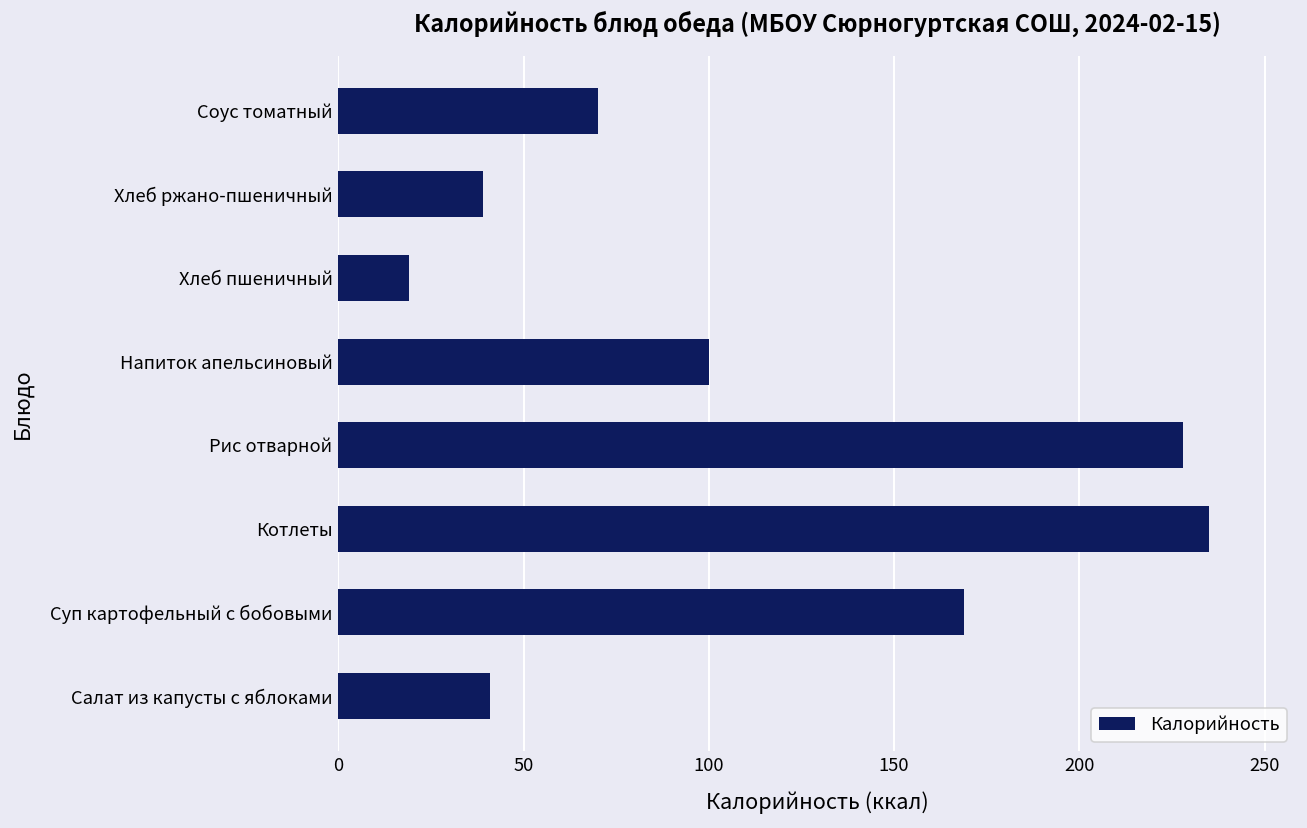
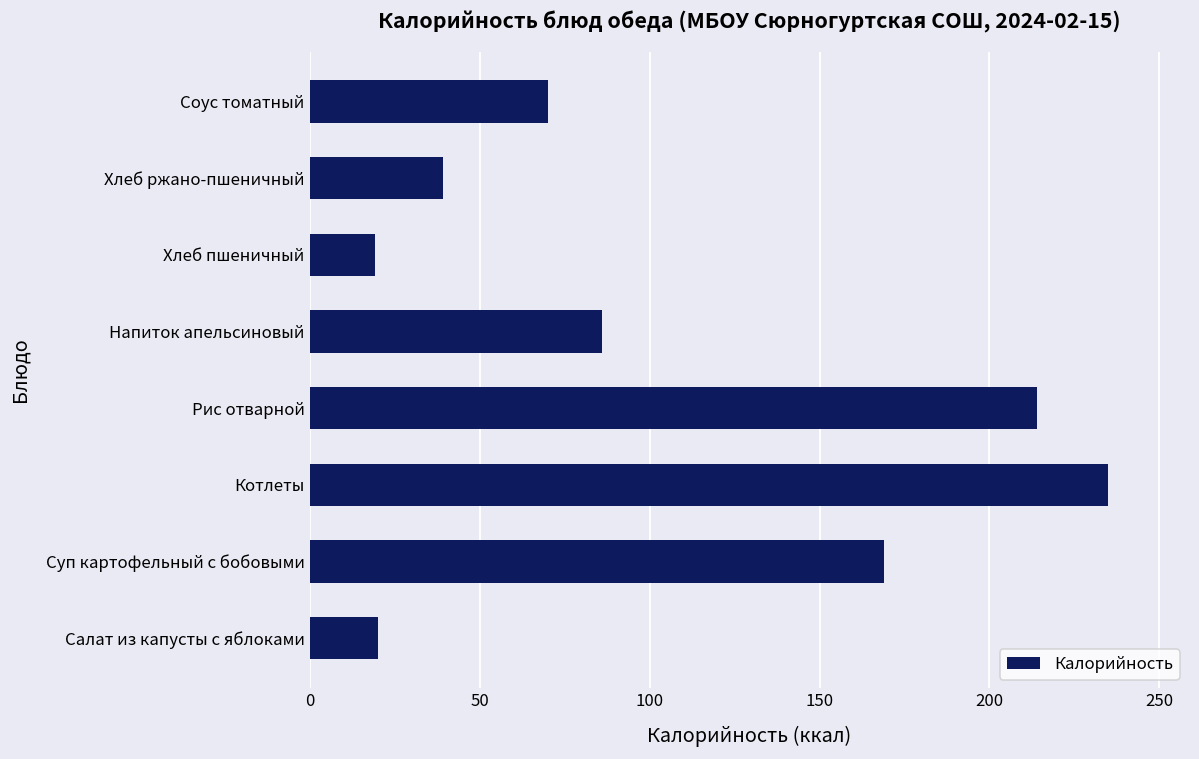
  {
    "Соус томатный": 70,
    "Хлеб ржано-пшеничный": 39,
    "Хлеб пшеничный": 19,
-   "Напиток апельсиновый": 100,
-   "Рис отварной": 228,
+   "Напиток апельсиновый": 86,
+   "Рис отварной": 214,
    "Котлеты": 235,
    "Суп картофельный с бобовыми": 169,
-   "Салат из капусты с яблоками": 41
+   "Салат из капусты с яблоками": 20
  }
